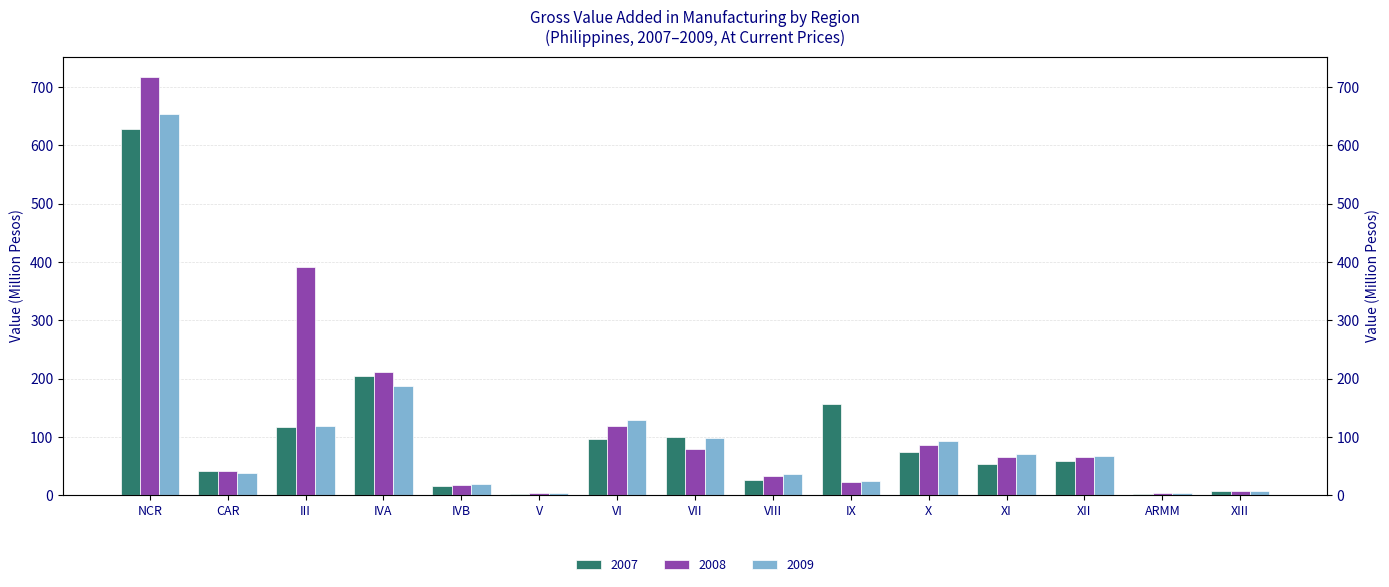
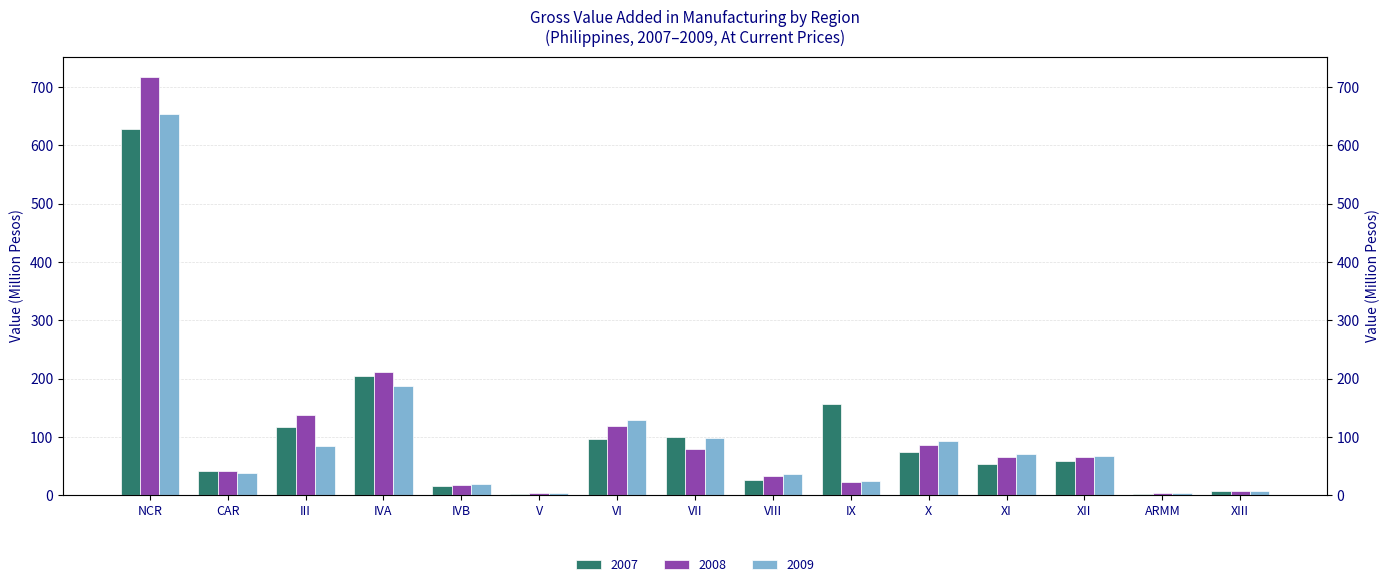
  {
    "2007": {
      "NCR": 630,
      "CAR": 40,
      "III": 120,
      "IVA": 210,
      "IVB": 20,
      "VI": 100,
      "VII": 100,
      "VIII": 30,
      "IX": 160,
      "X": 70,
      "XI": 50,
      "XII": 60,
      "XIII": 10
    },
    "2008": {
      "NCR": 720,
      "CAR": 40,
-     "III": 390,
+     "III": 140,
      "IVA": 210,
      "IVB": 20,
      "VI": 120,
      "VII": 80,
      "VIII": 30,
      "IX": 20,
      "X": 90,
      "XI": 70,
      "XII": 70,
      "XIII": 10
    },
    "2009": {
      "NCR": 650,
      "CAR": 40,
-     "III": 120,
+     "III": 80,
      "IVA": 190,
      "IVB": 20,
      "VI": 130,
      "VII": 100,
      "VIII": 40,
      "IX": 20,
      "X": 90,
      "XI": 70,
      "XII": 70,
      "XIII": 10
    }
  }
